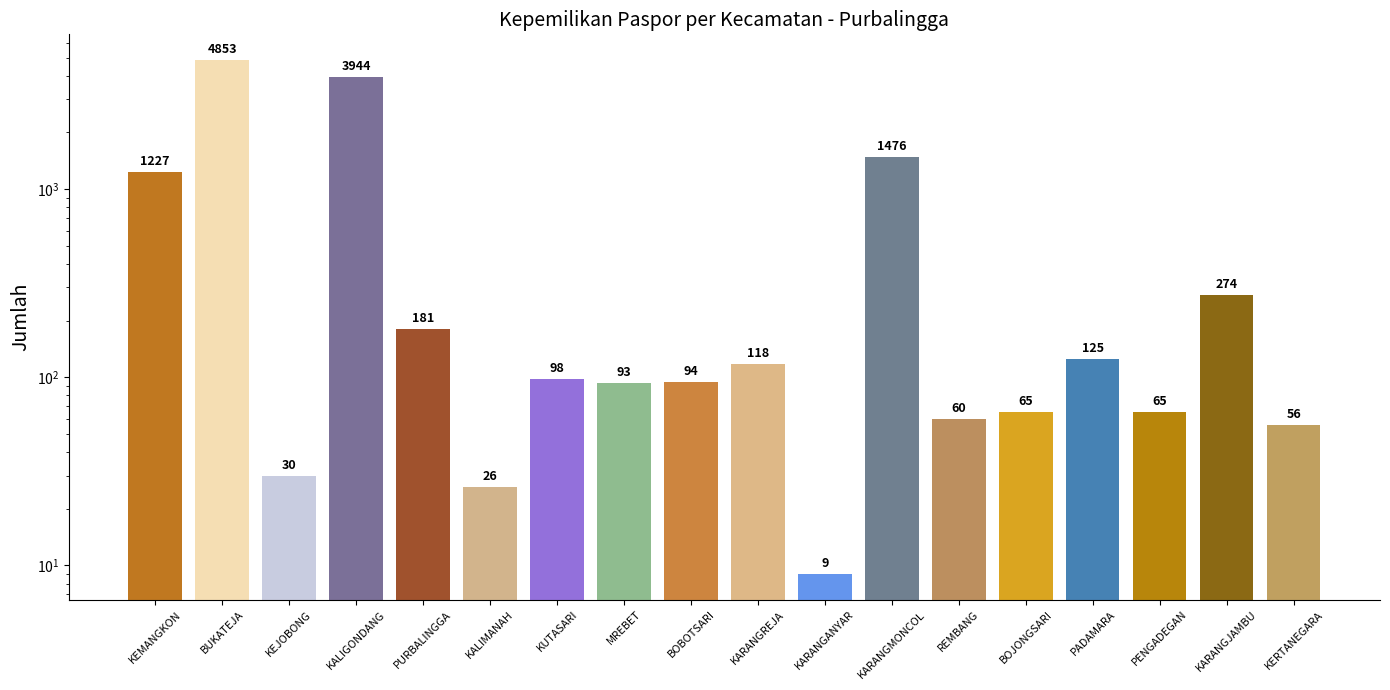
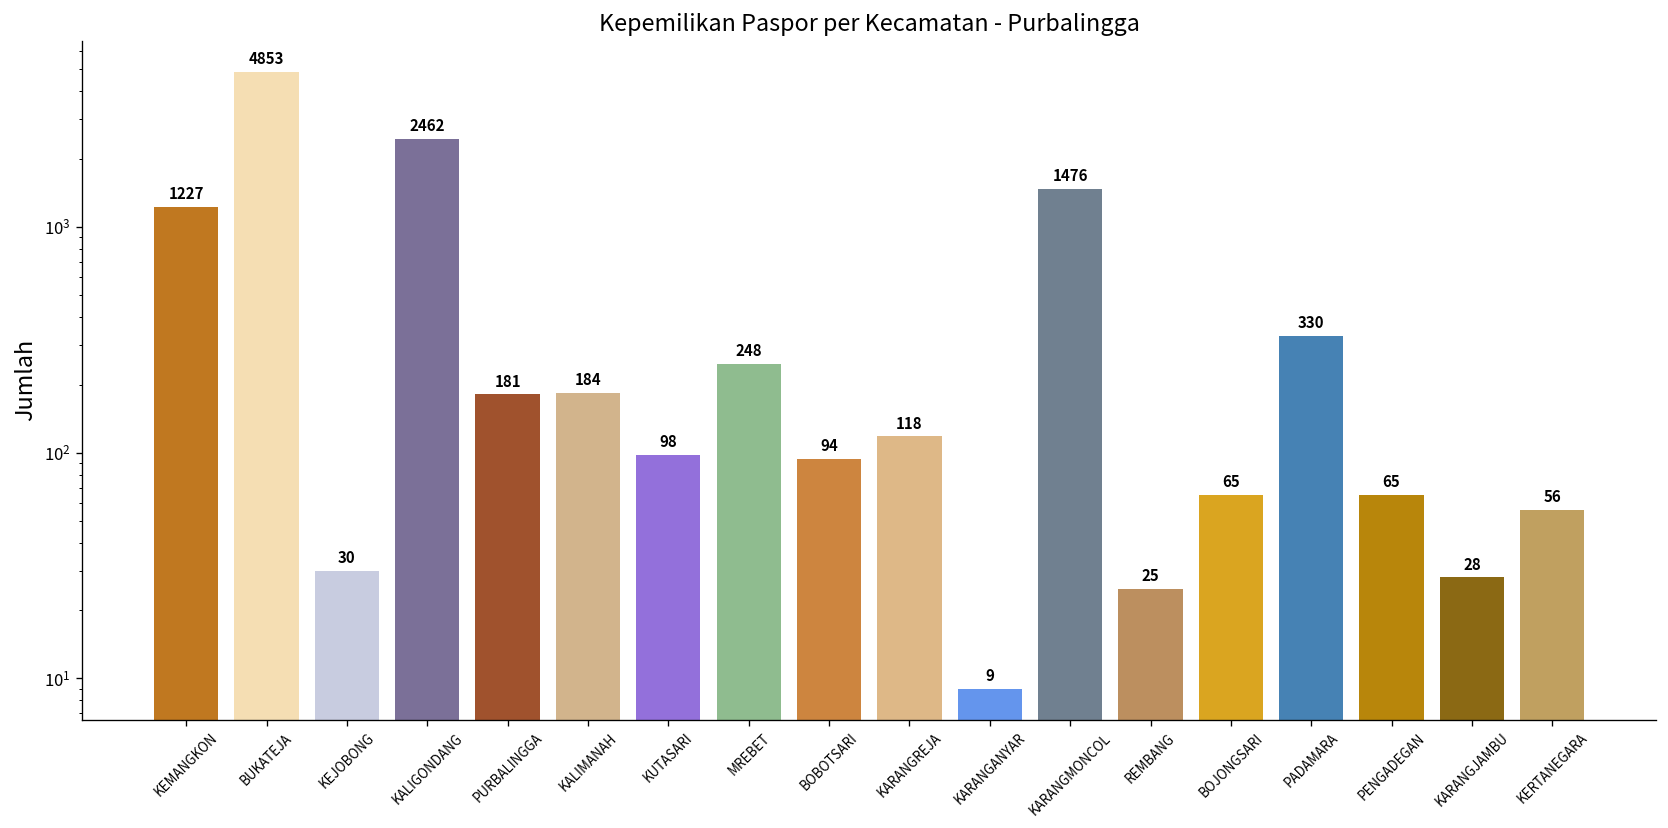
  {
    "KEMANGKON": 1227,
    "BUKATEJA": 4853,
    "KEJOBONG": 30,
-   "KALIGONDANG": 3944,
+   "KALIGONDANG": 2462,
    "PURBALINGGA": 181,
-   "KALIMANAH": 26,
+   "KALIMANAH": 184,
    "KUTASARI": 98,
-   "MREBET": 93,
+   "MREBET": 248,
    "BOBOTSARI": 94,
    "KARANGREJA": 118,
    "KARANGANYAR": 9,
    "KARANGMONCOL": 1476,
-   "REMBANG": 60,
+   "REMBANG": 25,
    "BOJONGSARI": 65,
-   "PADAMARA": 125,
+   "PADAMARA": 330,
    "PENGADEGAN": 65,
-   "KARANGJAMBU": 274,
+   "KARANGJAMBU": 28,
    "KERTANEGARA": 56
  }
